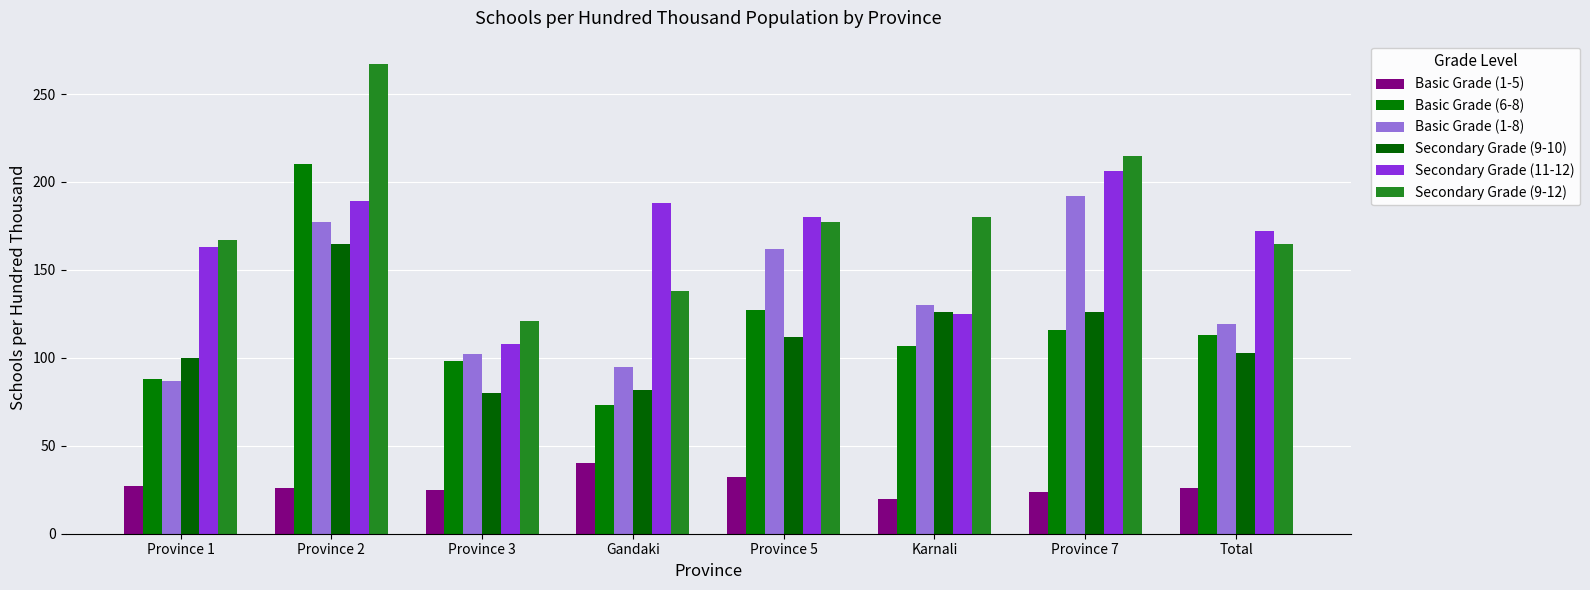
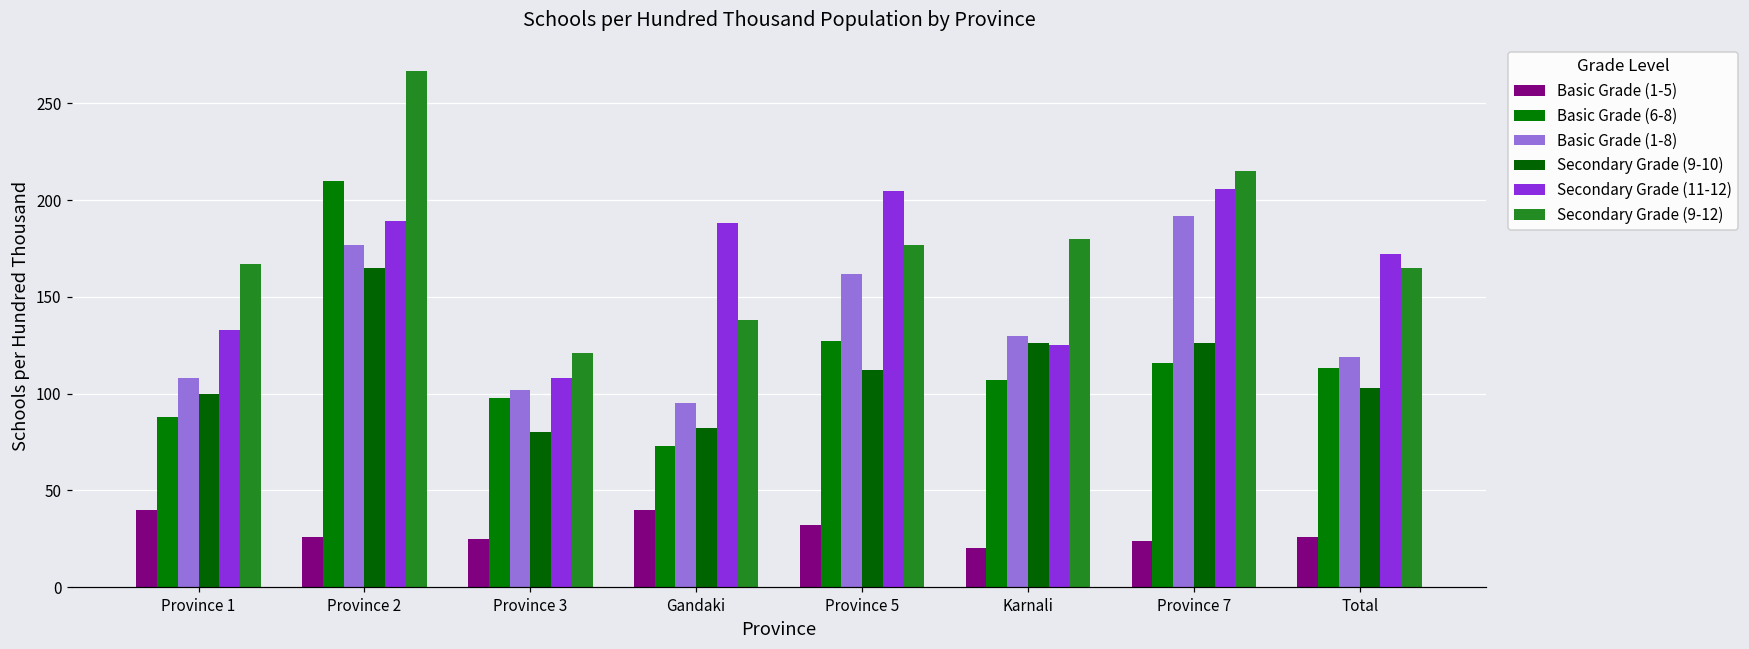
  {
    "Basic Grade (1-5)": {
-     "Province 1": 27,
+     "Province 1": 40,
      "Province 2": 26,
      "Province 3": 25,
      "Gandaki": 40,
      "Province 5": 32,
      "Karnali": 20,
      "Province 7": 24,
      "Total": 26
    },
    "Basic Grade (1-8)": {
-     "Province 1": 87,
+     "Province 1": 108,
      "Province 2": 177,
      "Province 3": 102,
      "Gandaki": 95,
      "Province 5": 162,
      "Karnali": 130,
      "Province 7": 192,
      "Total": 119
    },
    "Secondary Grade (11-12)": {
-     "Province 1": 163,
+     "Province 1": 133,
      "Province 2": 189,
      "Province 3": 108,
      "Gandaki": 188,
-     "Province 5": 180,
+     "Province 5": 205,
      "Karnali": 125,
      "Province 7": 206,
      "Total": 172
    }
  }
